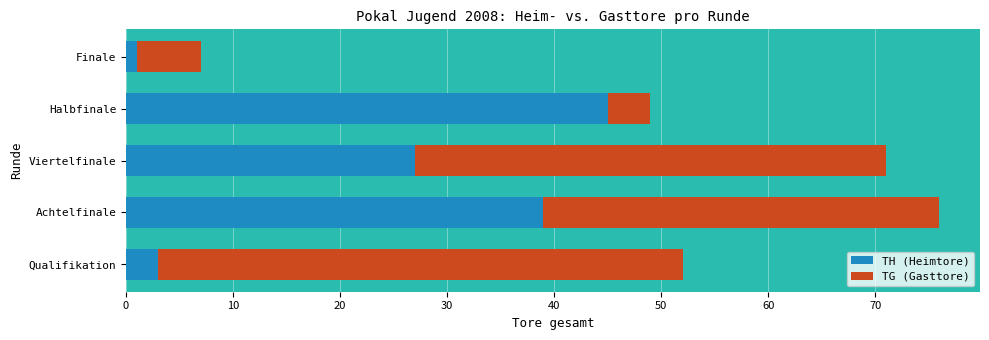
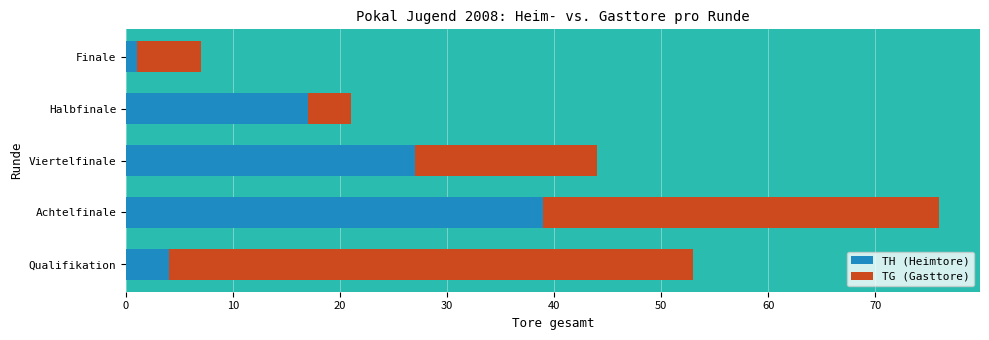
  {
    "TH (Heimtore)": {
      "Finale": 1,
-     "Halbfinale": 45,
+     "Halbfinale": 17,
      "Viertelfinale": 27,
      "Achtelfinale": 39,
-     "Qualifikation": 3
+     "Qualifikation": 4
    },
    "TG (Gasttore)": {
      "Finale": 6,
      "Halbfinale": 4,
-     "Viertelfinale": 44,
+     "Viertelfinale": 17,
      "Achtelfinale": 37,
      "Qualifikation": 49
    }
  }
